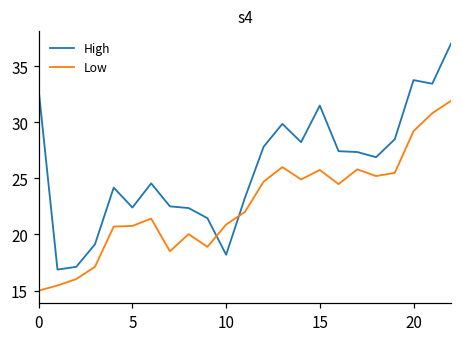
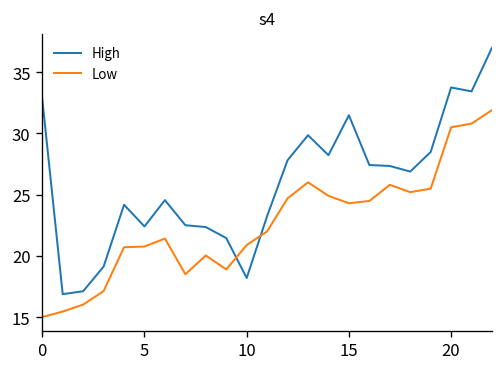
  {
    "High": {
      "0": 32.8,
      "5": 22.4,
      "10": 18.2,
      "15": 31.5,
      "20": 33.8
    },
    "Low": {
      "0": 15.0,
      "5": 20.8,
      "10": 20.9,
-     "15": 25.7,
-     "20": 29.2
+     "15": 24.3,
+     "20": 30.5
    }
  }
